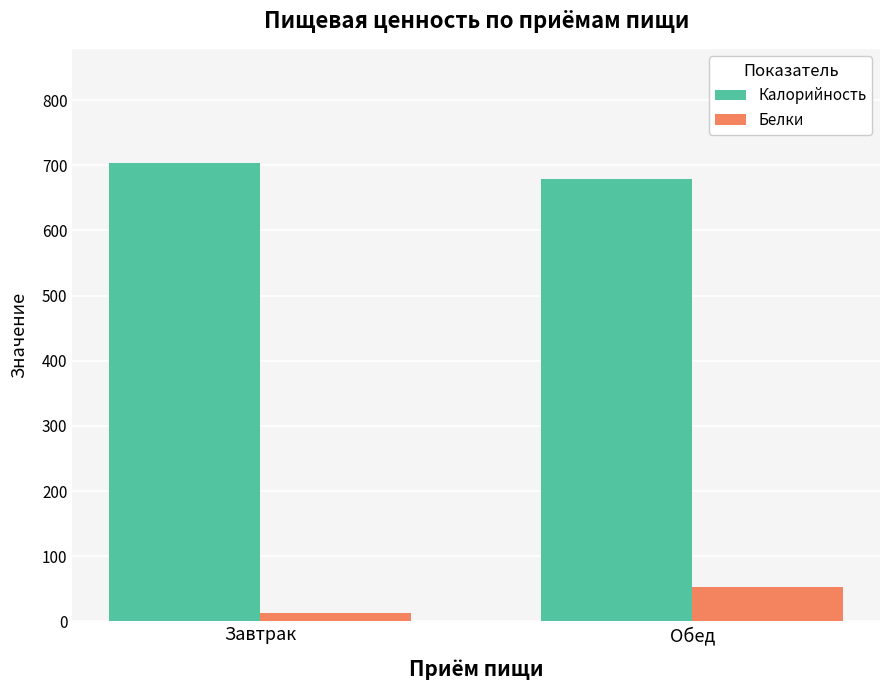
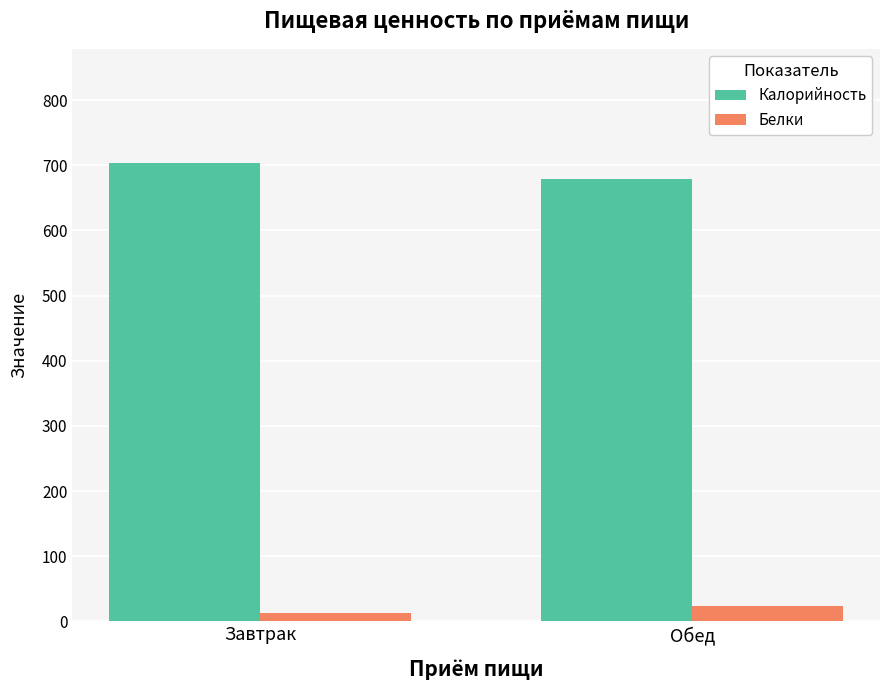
  {
    "Калорийность": {
      "Завтрак": 700,
      "Обед": 680
    },
    "Белки": {
      "Завтрак": 10,
-     "Обед": 50
+     "Обед": 20
    }
  }
